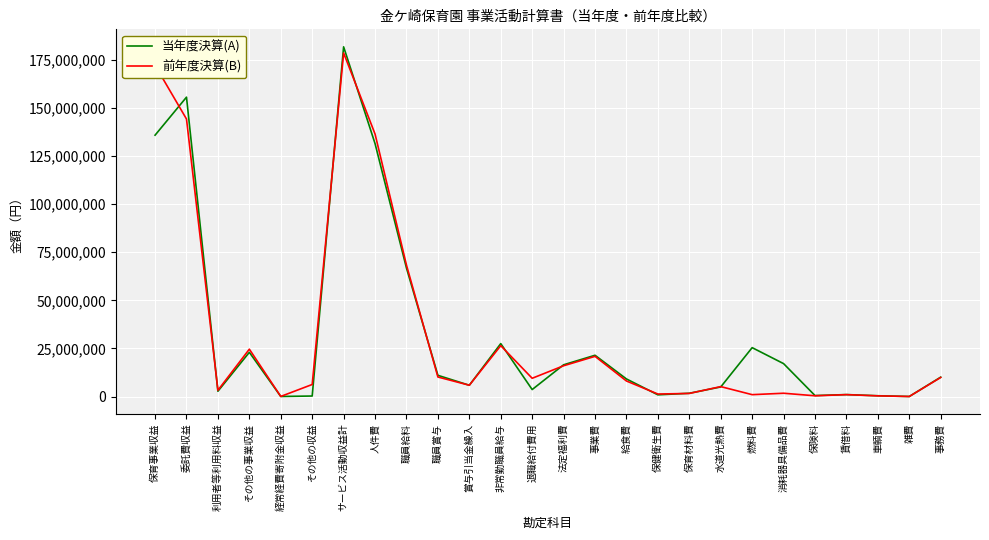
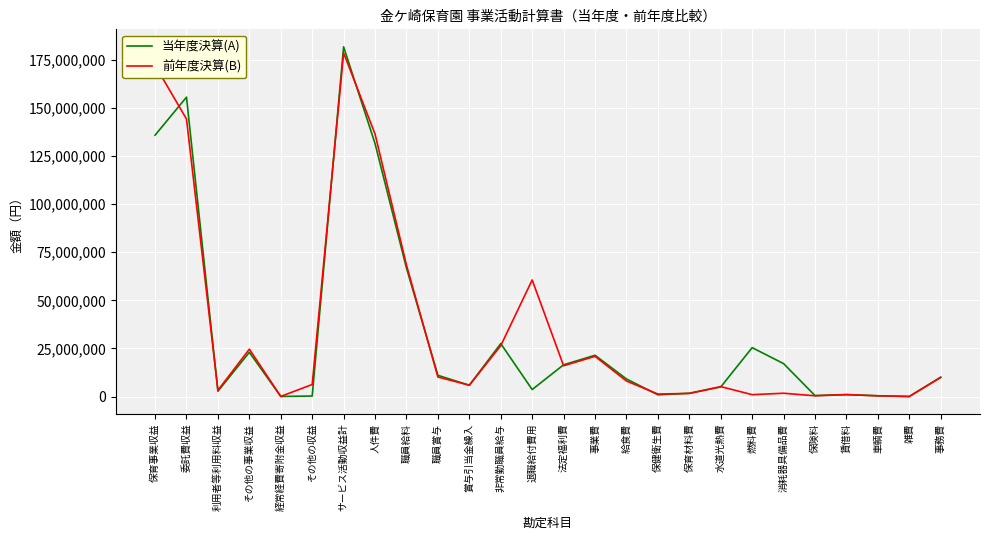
  {
    "当年度決算(A)": {
      "保育事業収益": "136,000,000",
      "委託費収益": "156,000,000",
      "その他の事業収益": "23,000,000",
      "その他の収益": "0",
      "サービス活動収益計": "182,000,000",
      "人件費": "131,000,000",
      "職員給料": "67,000,000",
      "退職給付費用": "4,000,000",
      "燃料費": "25,000,000",
      "消耗器具備品費": "17,000,000"
    },
    "前年度決算(B)": {
      "委託費収益": "144,000,000",
      "その他の事業収益": "25,000,000",
      "その他の収益": "6,000,000",
      "サービス活動収益計": "179,000,000",
      "人件費": "136,000,000",
      "職員給料": "68,000,000",
-     "退職給付費用": "10,000,000",
+     "退職給付費用": "61,000,000",
      "燃料費": "1,000,000",
      "消耗器具備品費": "2,000,000"
    }
  }
